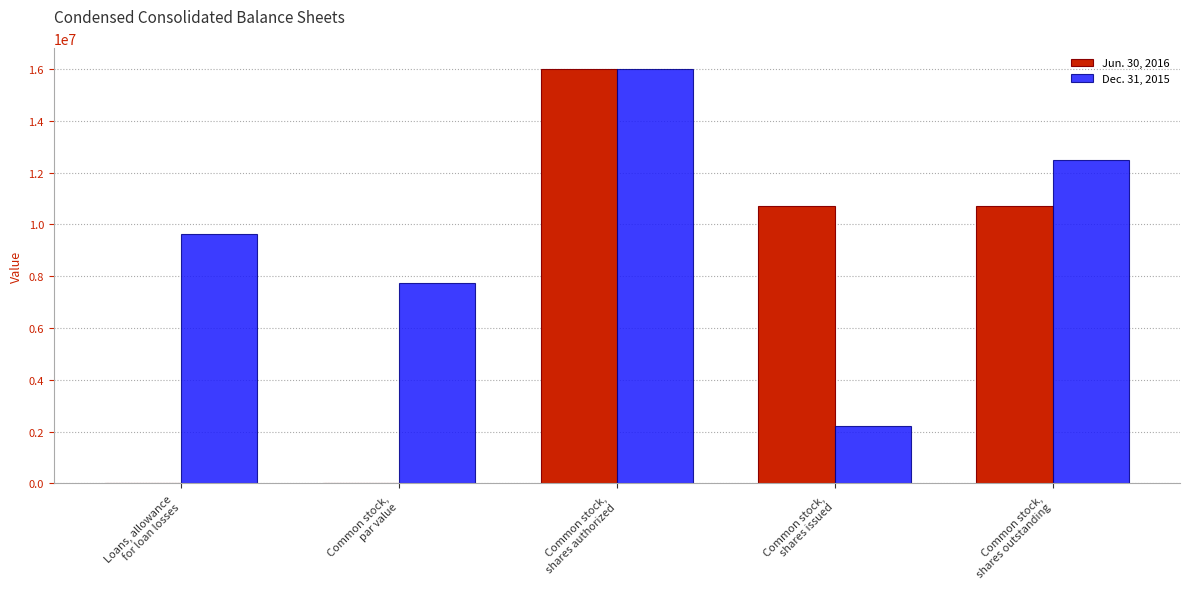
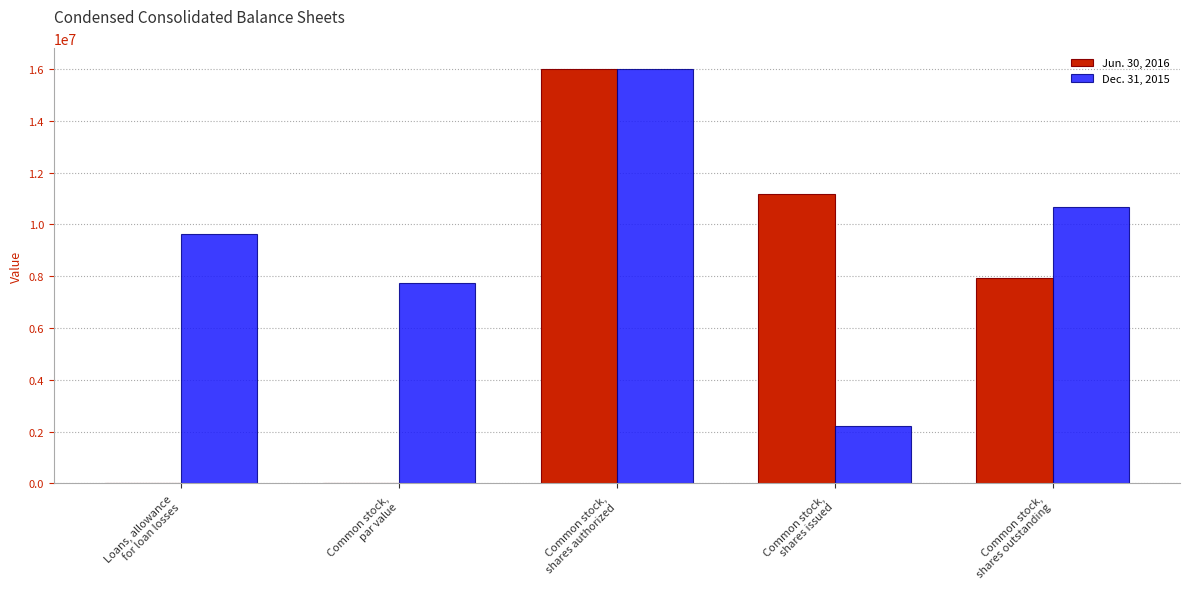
  {
    "Jun. 30, 2016": {
      "Common stock, par value": 0,
      "Common stock, shares authorized": 16000000,
-     "Common stock, shares issued": 10700000,
-     "Common stock, shares outstanding": 10700000
+     "Common stock, shares issued": 11200000,
+     "Common stock, shares outstanding": 7900000
    },
    "Dec. 31, 2015": {
      "Loans, allowance for loan losses": 9600000,
      "Common stock, par value": 7700000,
      "Common stock, shares authorized": 16000000,
      "Common stock, shares issued": 2200000,
-     "Common stock, shares outstanding": 12500000
+     "Common stock, shares outstanding": 10700000
    }
  }
